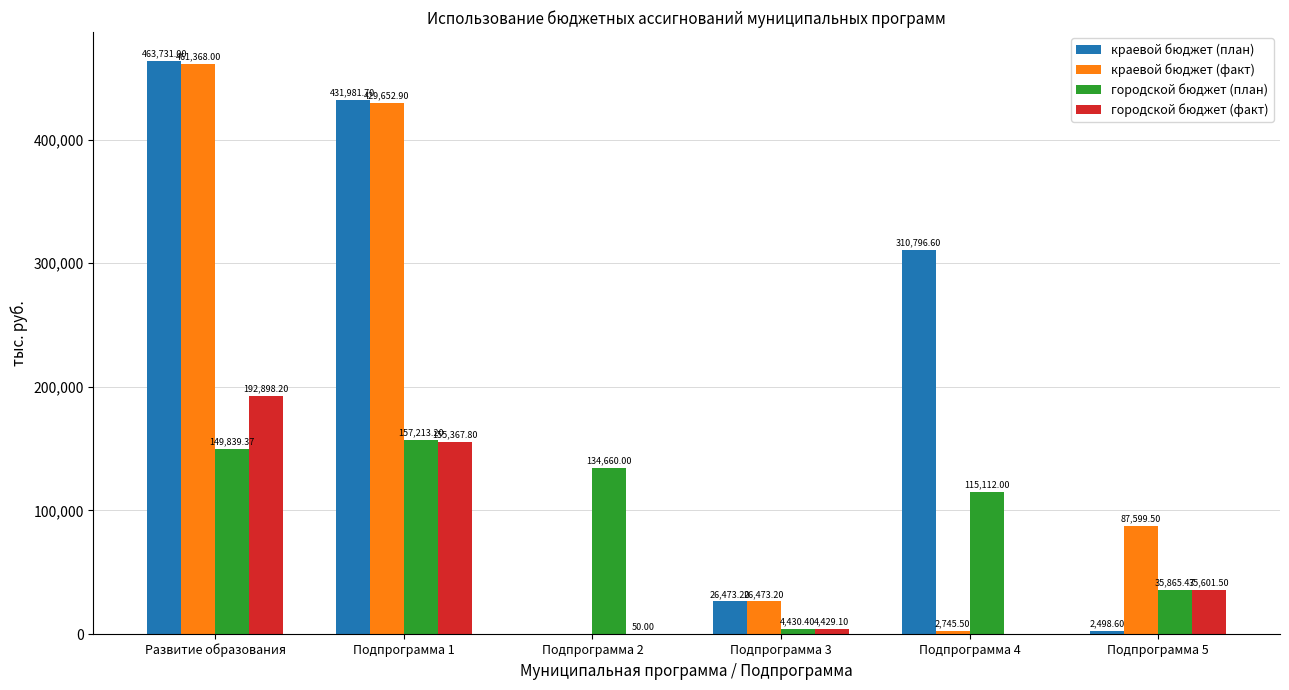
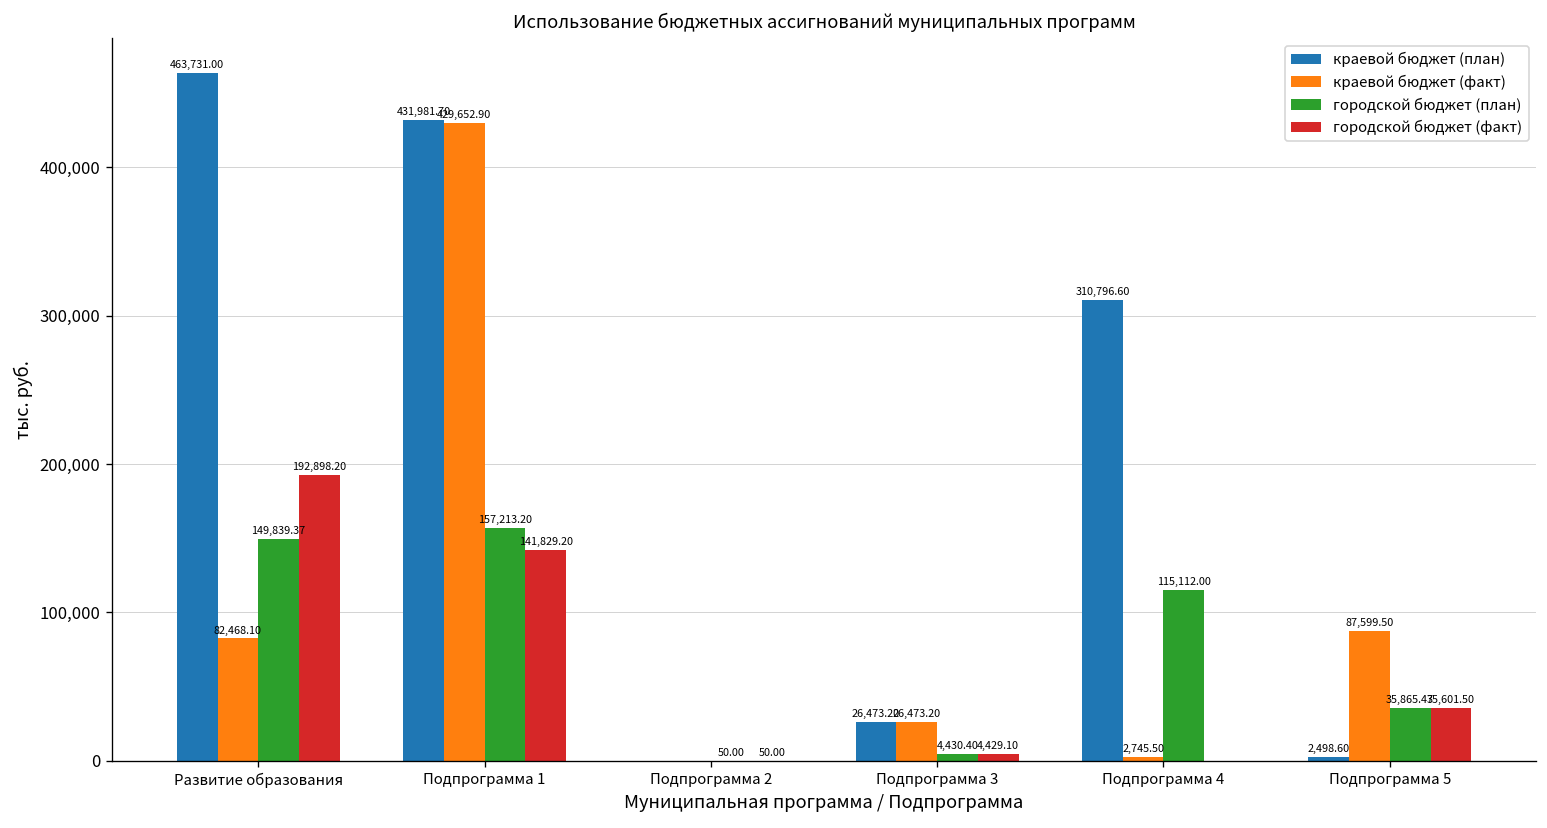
  {
    "краевой бюджет (план)": {
      "Развитие образования": "463,731.00",
      "Подпрограмма 4": "310,796.60",
      "Подпрограмма 5": "2,498.60"
    },
    "краевой бюджет (факт)": {
-     "Развитие образования": "461,368.00",
+     "Развитие образования": "82,468.10",
      "Подпрограмма 4": "2,745.50",
      "Подпрограмма 5": "87,599.50"
    },
    "городской бюджет (план)": {
      "Развитие образования": "149,839.37",
      "Подпрограмма 1": "157,213.20",
-     "Подпрограмма 2": "134,660.00",
+     "Подпрограмма 2": "50.00",
      "Подпрограмма 3": "4,430.40",
      "Подпрограмма 4": "115,112.00"
    },
    "городской бюджет (факт)": {
      "Развитие образования": "192,898.20",
-     "Подпрограмма 1": "155,367.80",
+     "Подпрограмма 1": "141,829.20",
      "Подпрограмма 2": "50.00",
      "Подпрограмма 3": "4,429.10"
    }
  }
